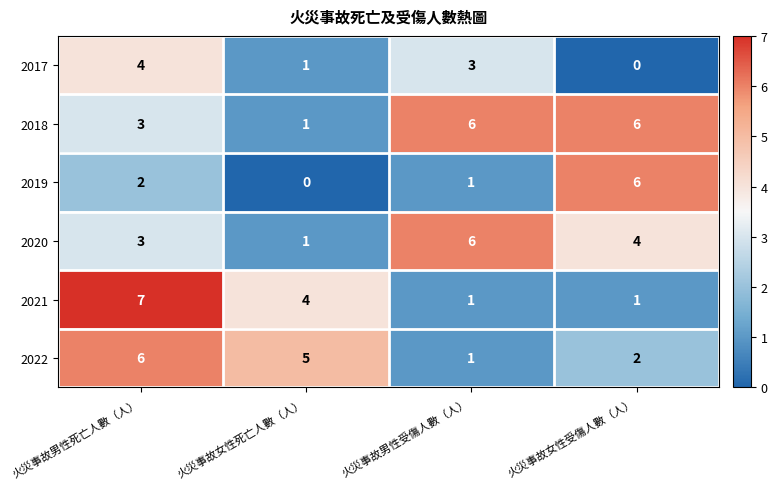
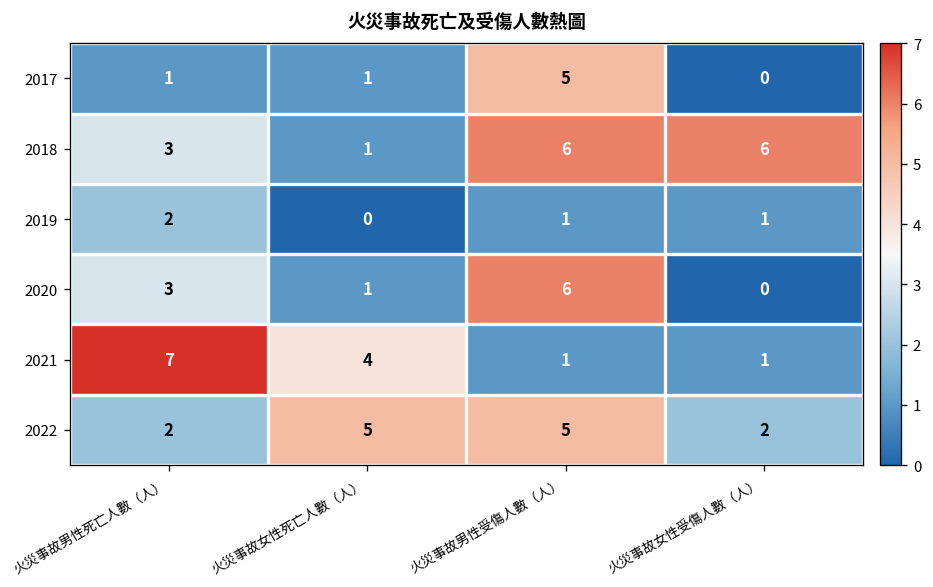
  {
    "2017": {
-     "火災事故男性死亡人數（人）": 4,
+     "火災事故男性死亡人數（人）": 1,
      "火災事故女性死亡人數（人）": 1,
-     "火災事故男性受傷人數（人）": 3,
+     "火災事故男性受傷人數（人）": 5,
      "火災事故女性受傷人數（人）": 0
    },
    "2018": {
      "火災事故男性死亡人數（人）": 3,
      "火災事故女性死亡人數（人）": 1,
      "火災事故男性受傷人數（人）": 6,
      "火災事故女性受傷人數（人）": 6
    },
    "2019": {
      "火災事故男性死亡人數（人）": 2,
      "火災事故女性死亡人數（人）": 0,
      "火災事故男性受傷人數（人）": 1,
-     "火災事故女性受傷人數（人）": 6
+     "火災事故女性受傷人數（人）": 1
    },
    "2020": {
      "火災事故男性死亡人數（人）": 3,
      "火災事故女性死亡人數（人）": 1,
      "火災事故男性受傷人數（人）": 6,
-     "火災事故女性受傷人數（人）": 4
+     "火災事故女性受傷人數（人）": 0
    },
    "2021": {
      "火災事故男性死亡人數（人）": 7,
      "火災事故女性死亡人數（人）": 4,
      "火災事故男性受傷人數（人）": 1,
      "火災事故女性受傷人數（人）": 1
    },
    "2022": {
-     "火災事故男性死亡人數（人）": 6,
+     "火災事故男性死亡人數（人）": 2,
      "火災事故女性死亡人數（人）": 5,
-     "火災事故男性受傷人數（人）": 1,
+     "火災事故男性受傷人數（人）": 5,
      "火災事故女性受傷人數（人）": 2
    }
  }
